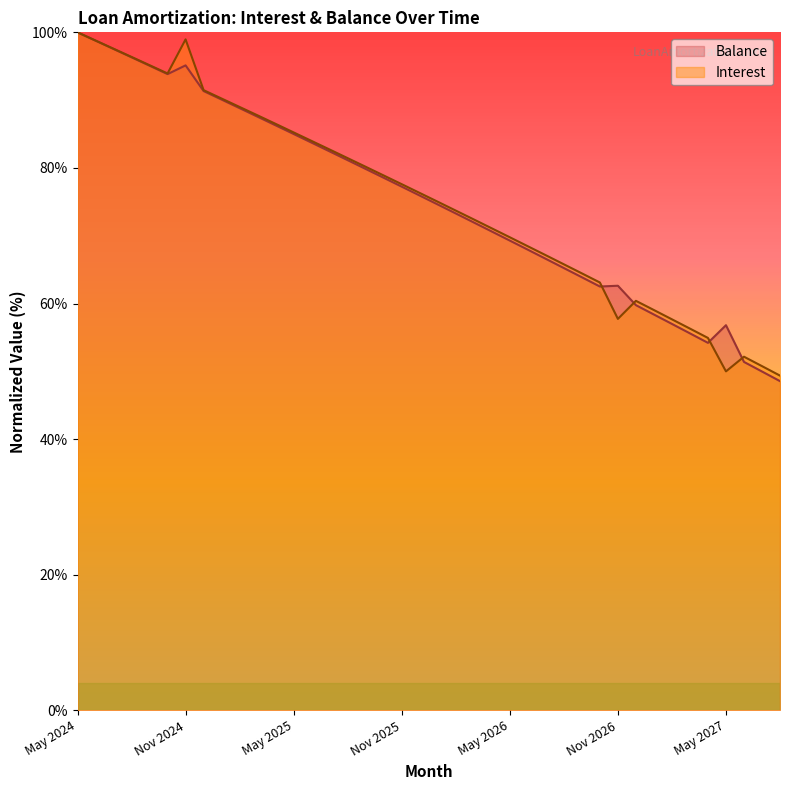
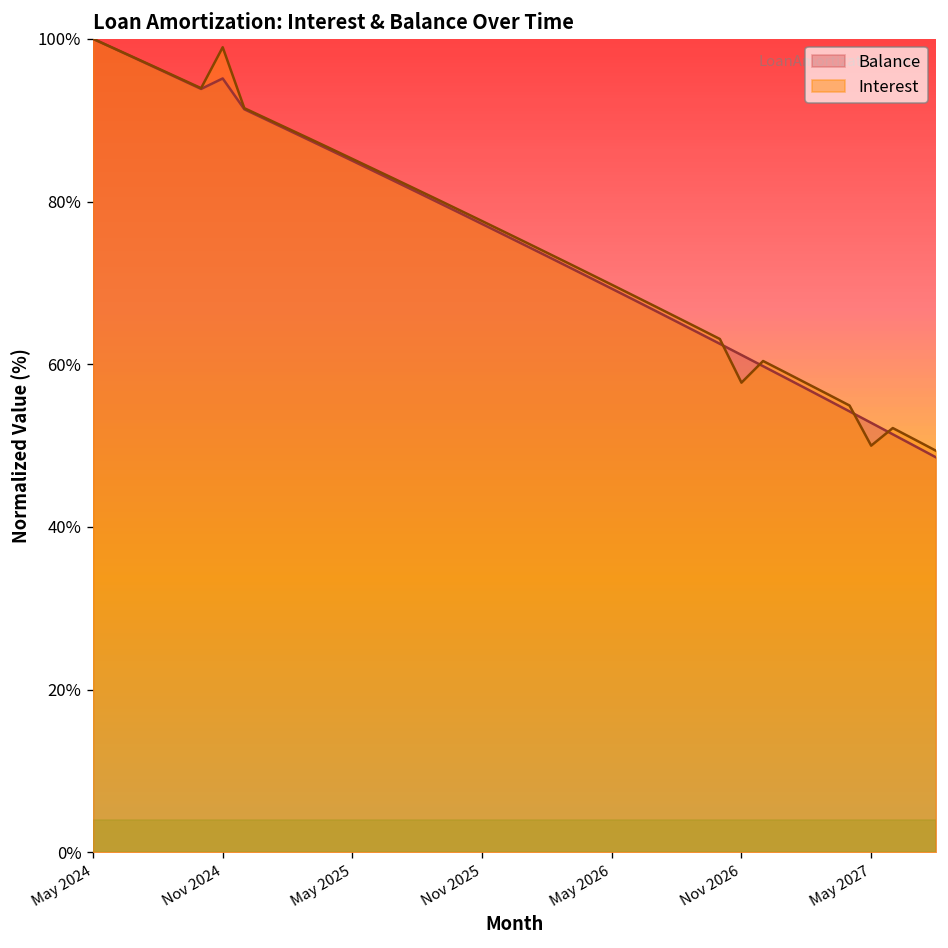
  {
    "Balance": {
      "Nov 2024": "95%",
      "May 2026": "69%",
-     "Nov 2026": "63%",
-     "May 2027": "57%"
+     "Nov 2026": "61%",
+     "May 2027": "53%"
    },
    "Interest": {
      "Nov 2024": "99%",
      "May 2026": "70%",
      "Nov 2026": "58%",
      "May 2027": "50%"
    }
  }
